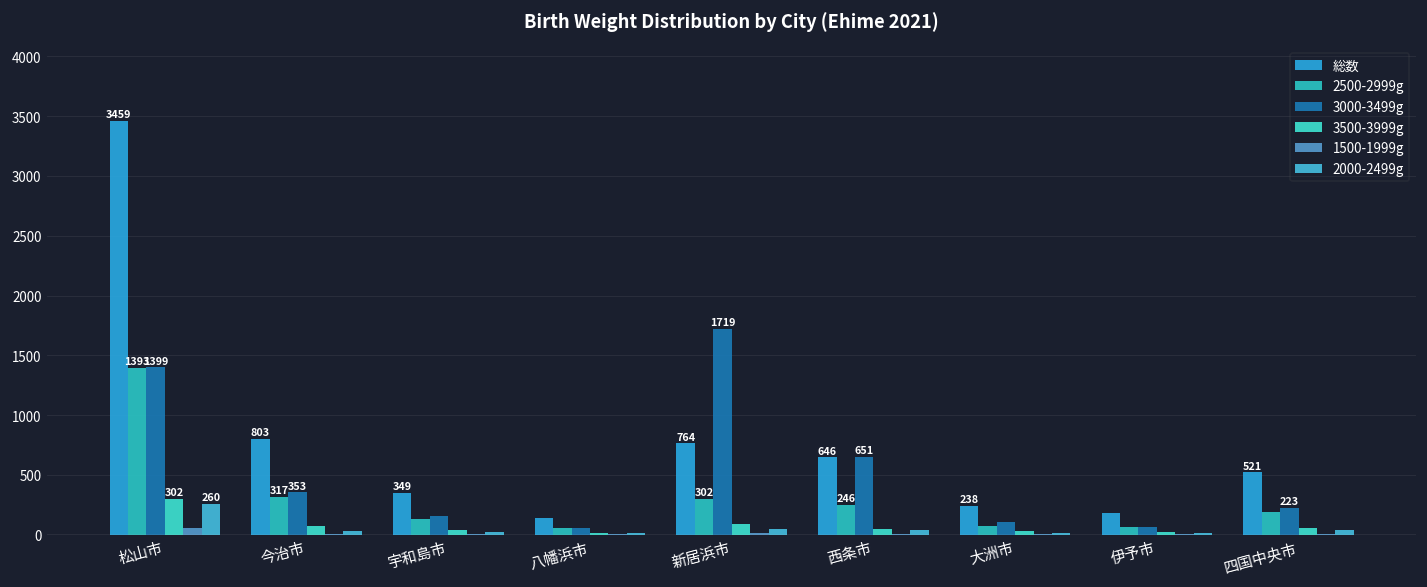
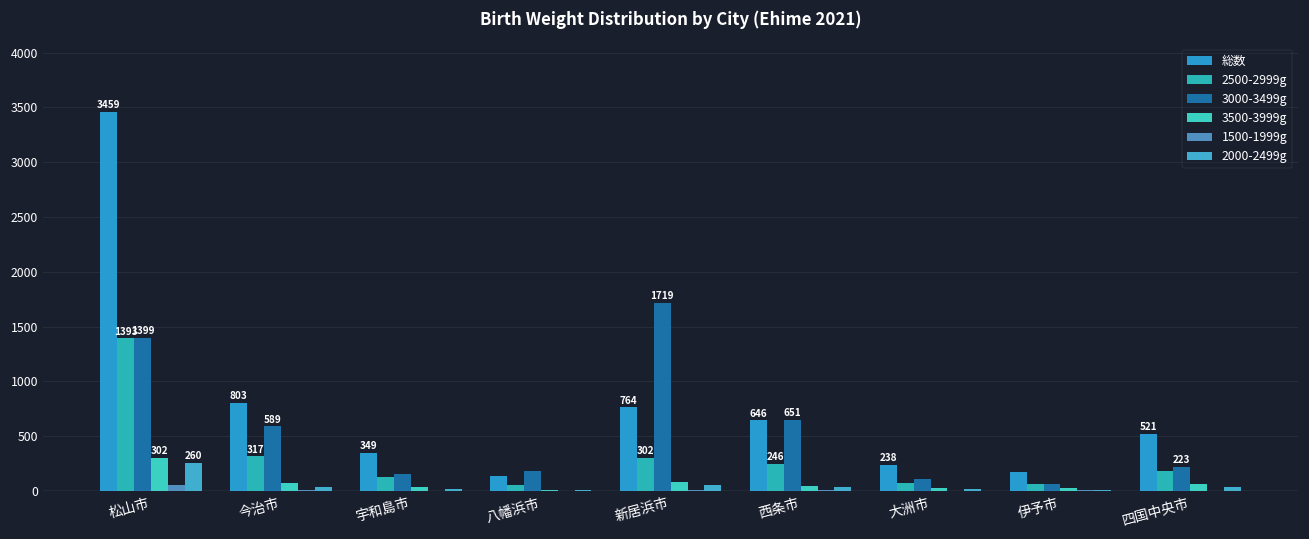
  {
    "3000-3499g": {
-     "今治市": 353,
-     "八幡浜市": 100,
+     "今治市": 589,
+     "八幡浜市": 200,
      "新居浜市": 1719,
      "西条市": 651,
      "四国中央市": 223
    }
  }
